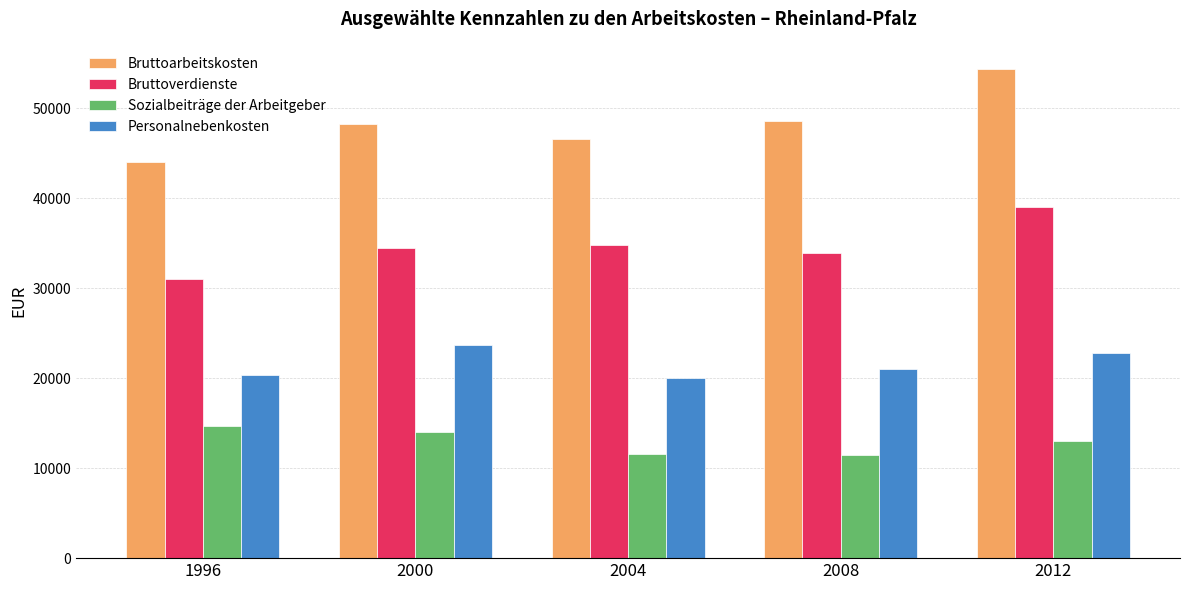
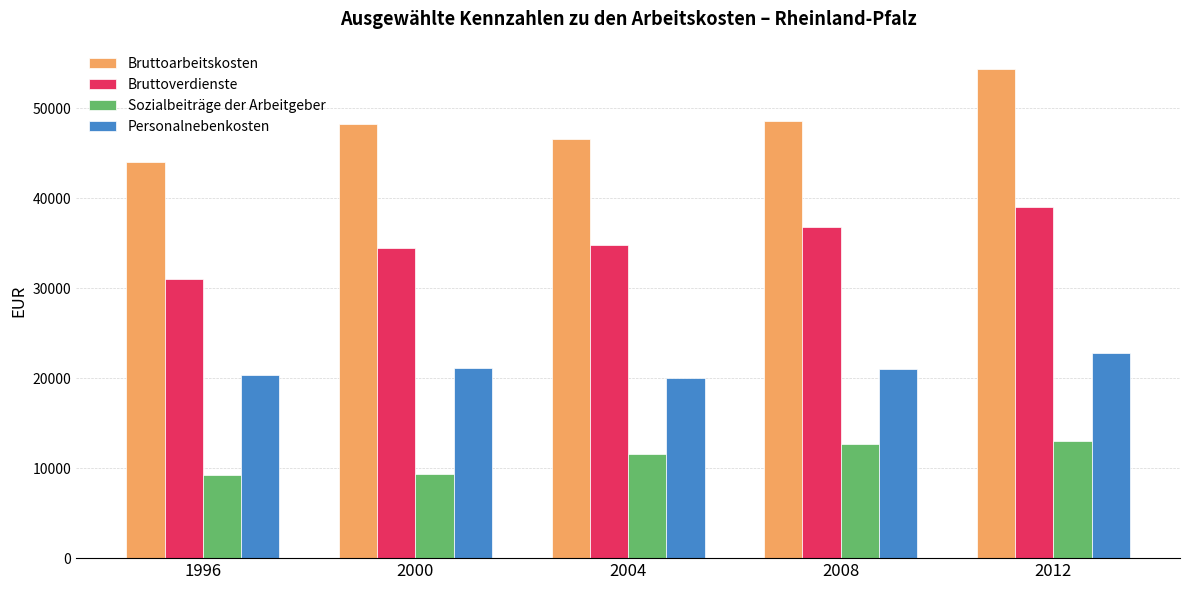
  {
    "Bruttoarbeitskosten": {
      "1996": 44000,
      "2000": 48000,
      "2004": 47000,
      "2008": 49000,
      "2012": 54000
    },
    "Bruttoverdienste": {
      "1996": 31000,
      "2000": 34000,
      "2004": 35000,
-     "2008": 34000,
+     "2008": 37000,
      "2012": 39000
    },
    "Sozialbeiträge der Arbeitgeber": {
-     "1996": 15000,
-     "2000": 14000,
+     "1996": 9000,
+     "2000": 9000,
      "2004": 12000,
-     "2008": 11000,
+     "2008": 13000,
      "2012": 13000
    },
    "Personalnebenkosten": {
      "1996": 20000,
-     "2000": 24000,
+     "2000": 21000,
      "2004": 20000,
      "2008": 21000,
      "2012": 23000
    }
  }
